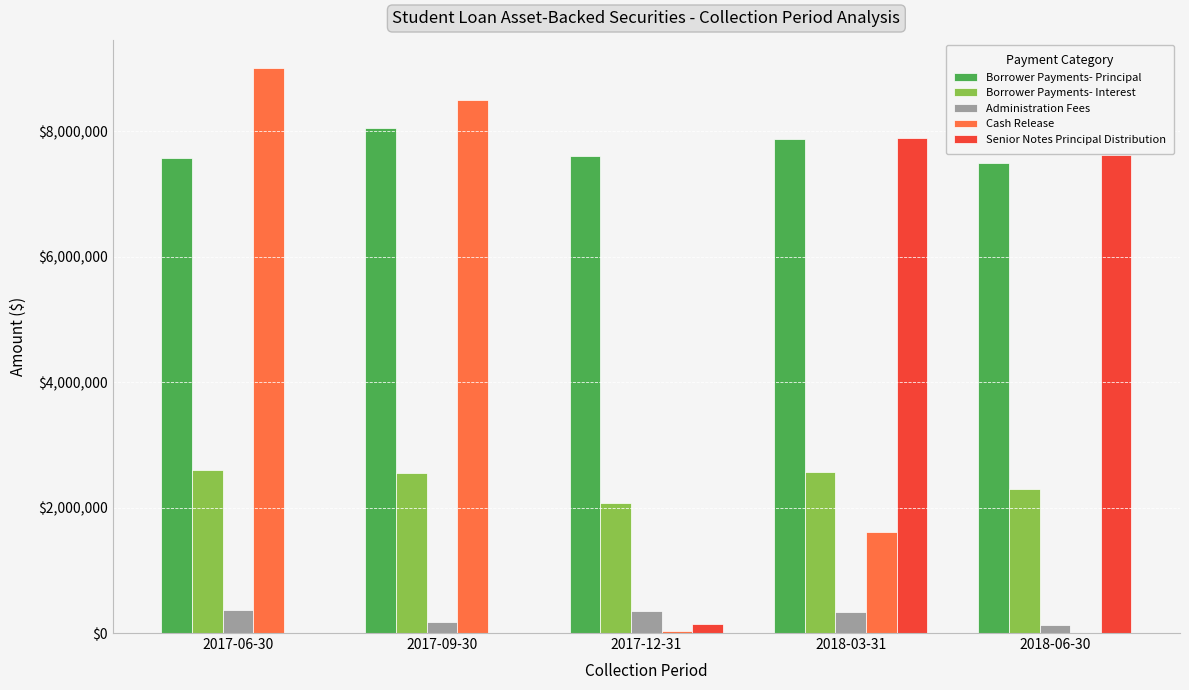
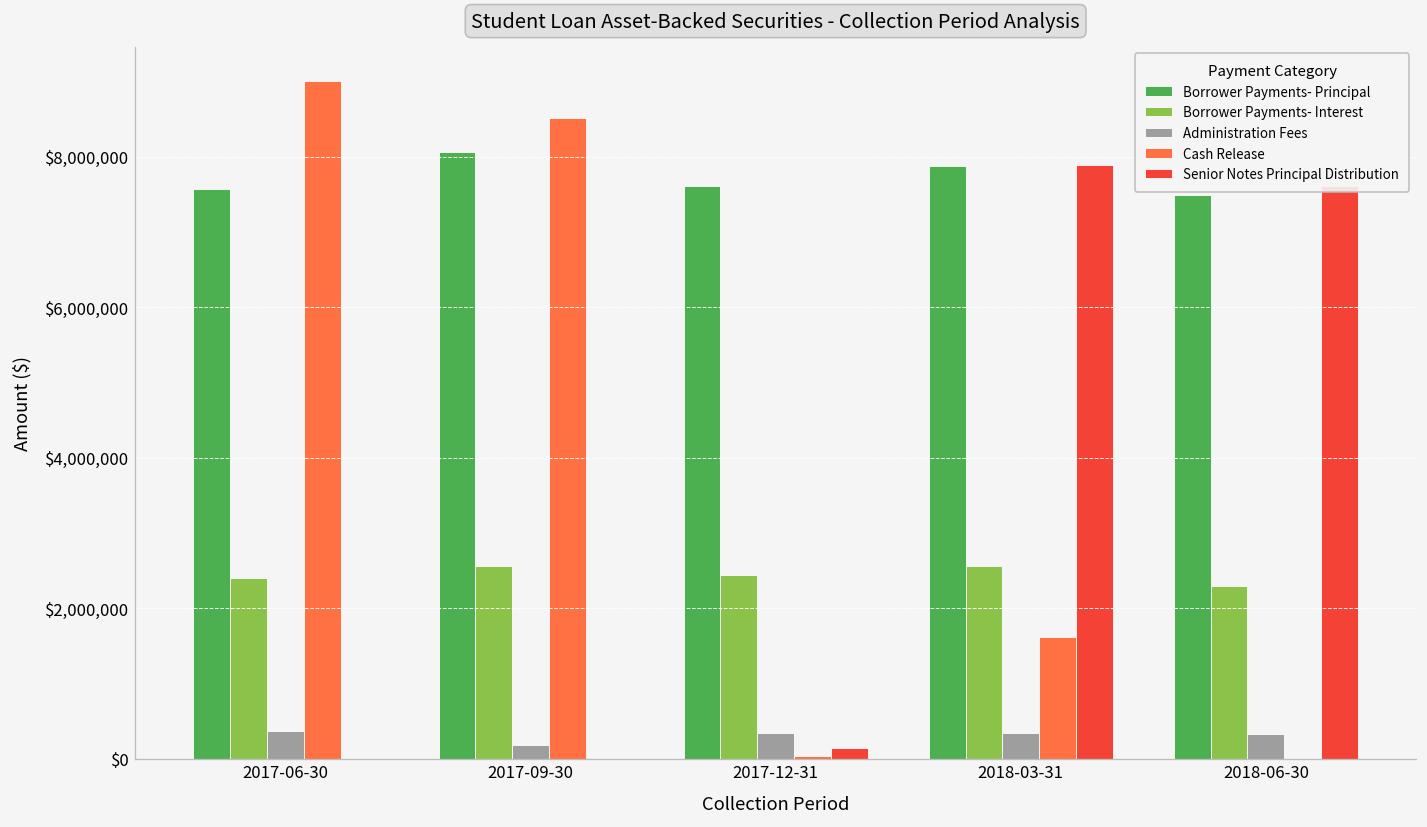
  {
    "Borrower Payments- Principal": {
      "2017-06-30": "$7,600,000",
      "2017-09-30": "$8,100,000",
      "2017-12-31": "$7,600,000",
      "2018-03-31": "$7,900,000",
      "2018-06-30": "$7,500,000"
    },
    "Borrower Payments- Interest": {
-     "2017-06-30": "$2,600,000",
+     "2017-06-30": "$2,400,000",
      "2017-09-30": "$2,600,000",
-     "2017-12-31": "$2,100,000",
+     "2017-12-31": "$2,400,000",
      "2018-03-31": "$2,600,000",
      "2018-06-30": "$2,300,000"
    },
    "Administration Fees": {
      "2017-06-30": "$400,000",
      "2017-09-30": "$200,000",
      "2017-12-31": "$300,000",
      "2018-03-31": "$300,000",
-     "2018-06-30": "$100,000"
+     "2018-06-30": "$300,000"
    }
  }
